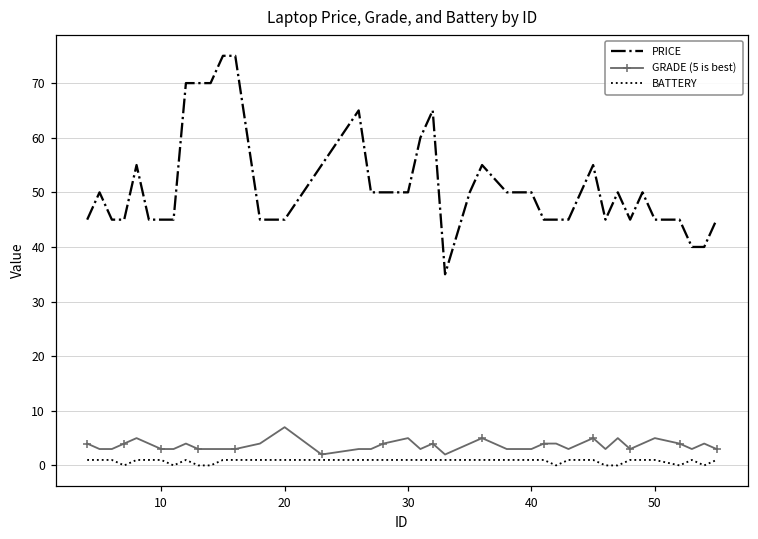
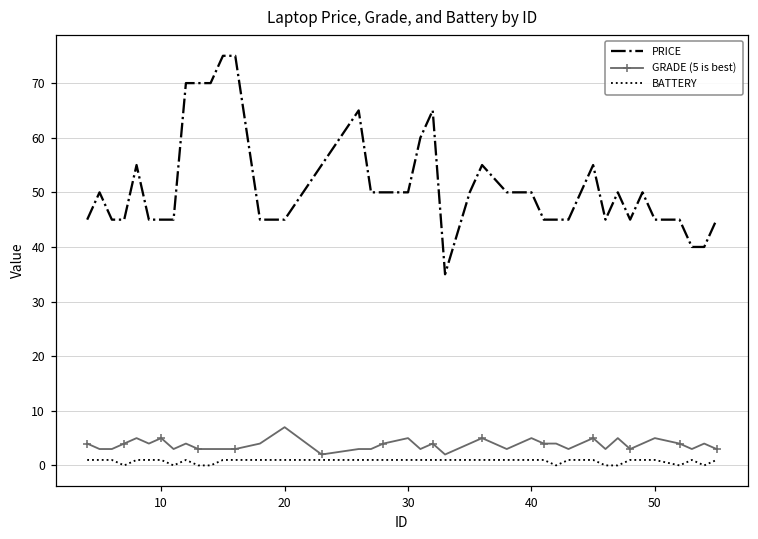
  {
    "GRADE (5 is best)": {
-     "10": 3,
+     "10": 5,
      "20": 7,
      "30": 5,
-     "40": 3,
+     "40": 5,
      "50": 5
    }
  }
